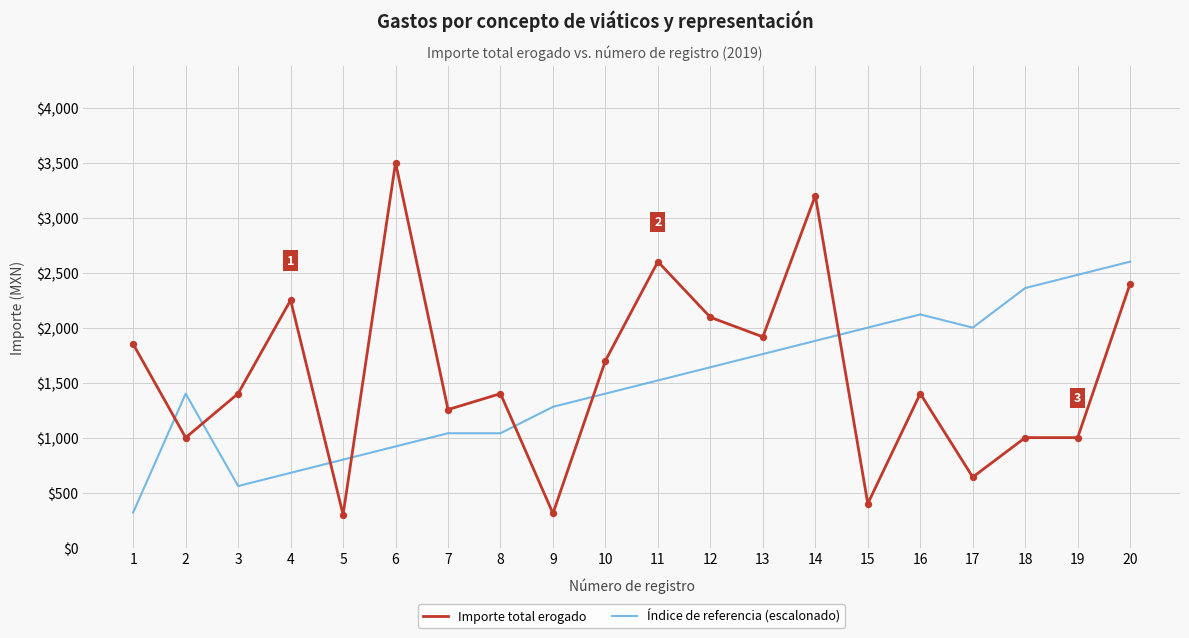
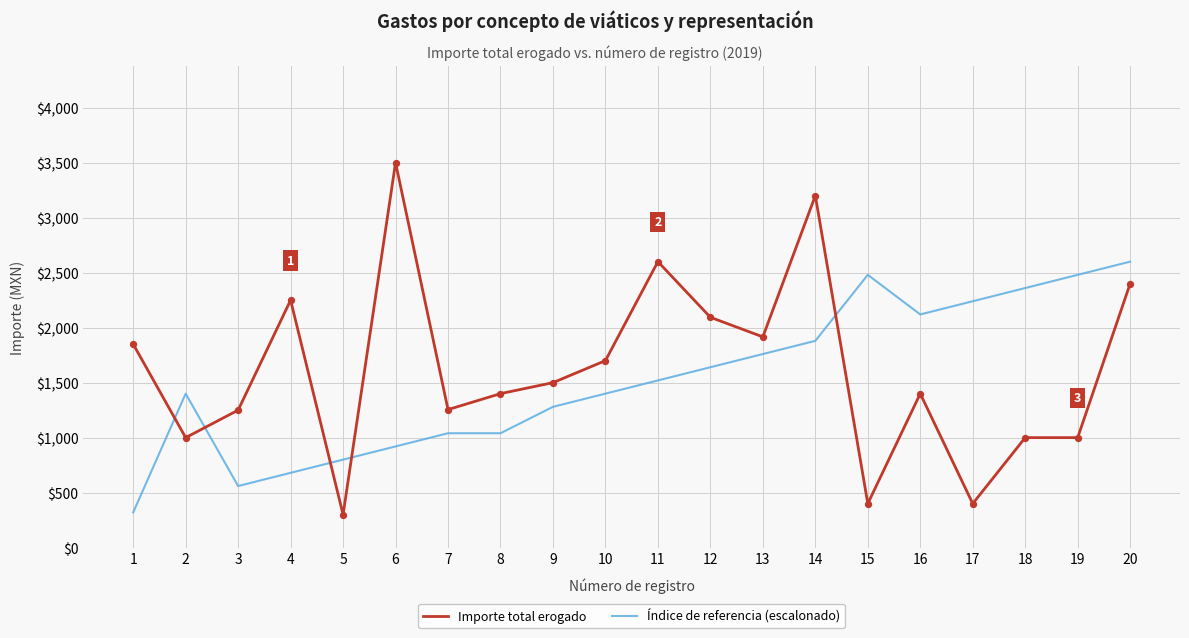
  {
    "Importe total erogado": {
      "1": "$1,850",
      "2": "$1,000",
-     "3": "$1,400",
+     "3": "$1,250",
      "4": "$2,250",
      "5": "$300",
      "6": "$3,500",
      "7": "$1,260",
      "8": "$1,400",
-     "9": "$310",
+     "9": "$1,500",
      "10": "$1,700",
      "11": "$2,600",
      "12": "$2,090",
      "13": "$1,920",
      "14": "$3,200",
      "15": "$400",
      "16": "$1,400",
-     "17": "$640",
+     "17": "$400",
      "18": "$1,000",
      "19": "$1,000",
      "20": "$2,400"
    },
    "Índice de referencia (escalonado)": {
      "1": "$320",
      "2": "$1,400",
      "3": "$560",
      "4": "$680",
      "5": "$800",
      "6": "$920",
      "7": "$1,040",
      "8": "$1,040",
      "9": "$1,280",
      "10": "$1,400",
      "11": "$1,520",
      "12": "$1,640",
      "13": "$1,760",
      "14": "$1,880",
-     "15": "$2,000",
+     "15": "$2,480",
      "16": "$2,120",
-     "17": "$2,000",
+     "17": "$2,240",
      "18": "$2,360",
      "19": "$2,480",
      "20": "$2,600"
    }
  }
